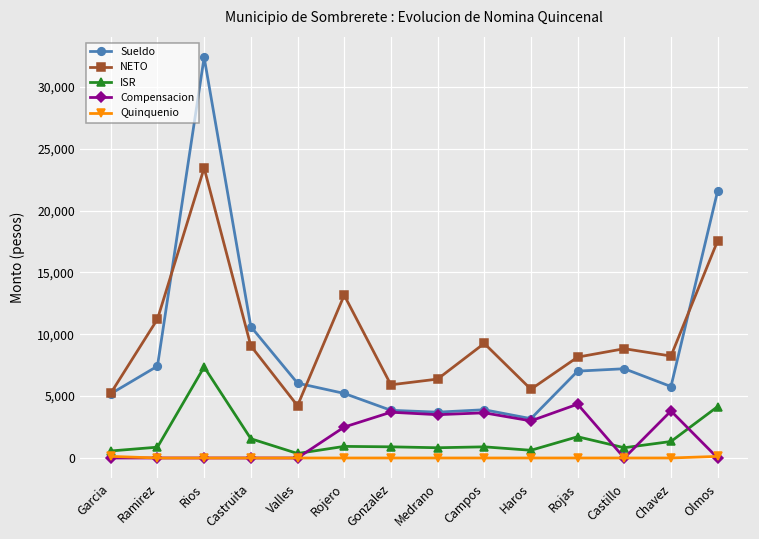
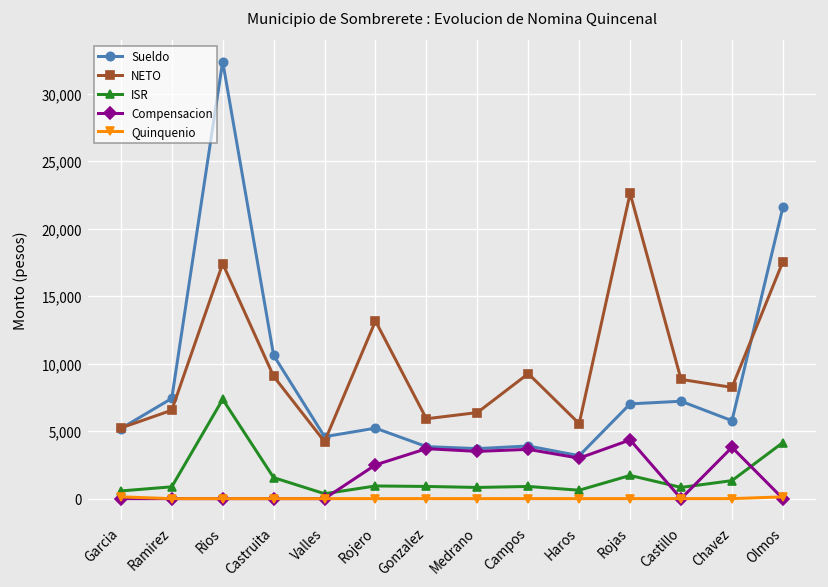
  {
    "Sueldo": {
      "Ramirez": "7,400",
      "Rios": "32,400",
      "Castruita": "10,600",
-     "Valles": "6,000",
+     "Valles": "4,600",
      "Rojero": "5,200",
      "Campos": "3,900",
      "Rojas": "7,000",
      "Castillo": "7,200",
      "Chavez": "5,800",
      "Olmos": "21,600"
    },
    "NETO": {
-     "Ramirez": "11,200",
-     "Rios": "23,400",
+     "Ramirez": "6,600",
+     "Rios": "17,400",
      "Castruita": "9,100",
      "Valles": "4,200",
      "Rojero": "13,200",
      "Gonzalez": "5,900",
      "Medrano": "6,400",
      "Campos": "9,300",
      "Haros": "5,600",
-     "Rojas": "8,200",
+     "Rojas": "22,600",
      "Castillo": "8,800",
      "Chavez": "8,200",
      "Olmos": "17,600"
    },
    "ISR": {
      "Garcia": "600",
      "Ramirez": "900",
      "Rios": "7,400",
      "Castruita": "1,600",
      "Valles": "400",
      "Rojero": "900",
      "Gonzalez": "900",
      "Medrano": "800",
      "Campos": "900",
      "Haros": "600",
      "Rojas": "1,700",
      "Castillo": "800",
      "Chavez": "1,300",
      "Olmos": "4,200"
    },
    "Compensacion": {
      "Rojero": "2,500",
      "Campos": "3,700",
      "Rojas": "4,400",
      "Chavez": "3,800"
    },
    "Quinquenio": {
      "Rojero": "0",
      "Gonzalez": "0",
      "Medrano": "0",
      "Campos": "0",
      "Haros": "0",
      "Rojas": "0",
      "Chavez": "0"
    }
  }
